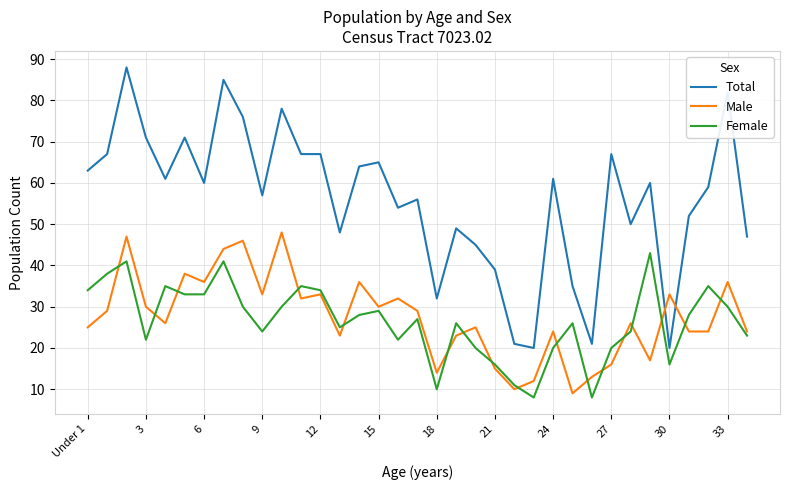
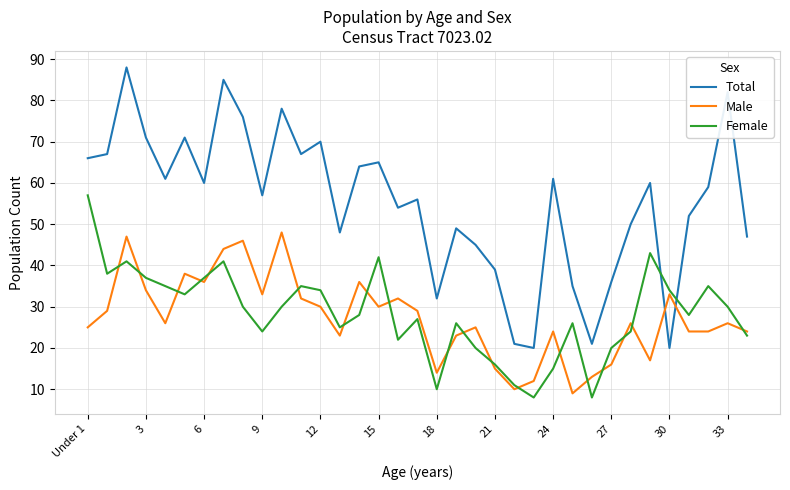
  {
    "Total": {
-     "Under 1": 63,
+     "Under 1": 66,
      "3": 71,
      "6": 60,
      "9": 57,
-     "12": 67,
+     "12": 70,
      "15": 65,
      "18": 32,
      "21": 39,
      "24": 61,
-     "27": 67,
+     "27": 36,
      "30": 20
    },
    "Male": {
      "Under 1": 25,
-     "3": 30,
+     "3": 34,
      "6": 36,
      "9": 33,
-     "12": 33,
+     "12": 30,
      "15": 30,
      "18": 14,
      "21": 15,
      "24": 24,
      "27": 16,
      "30": 33,
-     "33": 36
+     "33": 26
    },
    "Female": {
-     "Under 1": 34,
-     "3": 22,
-     "6": 33,
+     "Under 1": 57,
+     "3": 37,
+     "6": 37,
      "9": 24,
      "12": 34,
-     "15": 29,
+     "15": 42,
      "18": 10,
      "21": 16,
-     "24": 20,
+     "24": 15,
      "27": 20,
-     "30": 16,
+     "30": 34,
      "33": 30
    }
  }
